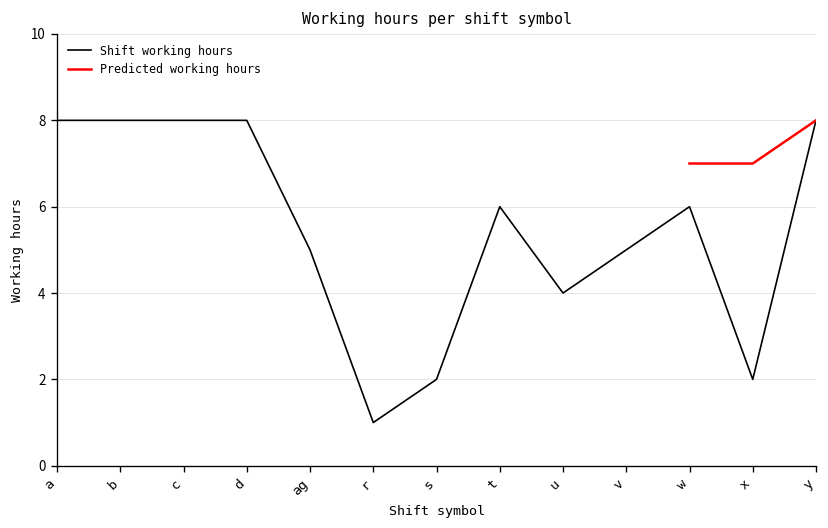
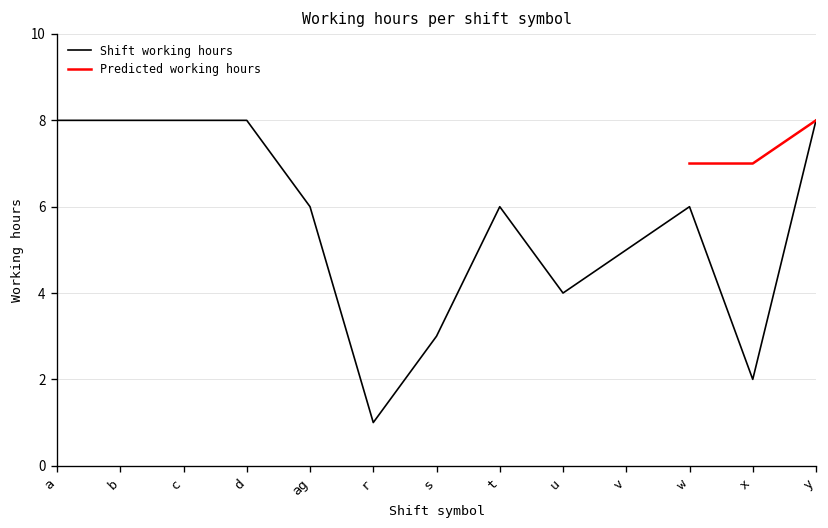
  {
    "Shift working hours": {
      "a": 8,
      "b": 8,
      "c": 8,
      "d": 8,
-     "ag": 5,
+     "ag": 6,
      "r": 1,
-     "s": 2,
+     "s": 3,
      "t": 6,
      "u": 4,
      "v": 5,
      "w": 6,
      "x": 2
    },
    "Predicted working hours": {
      "w": 7,
      "x": 7
    }
  }
